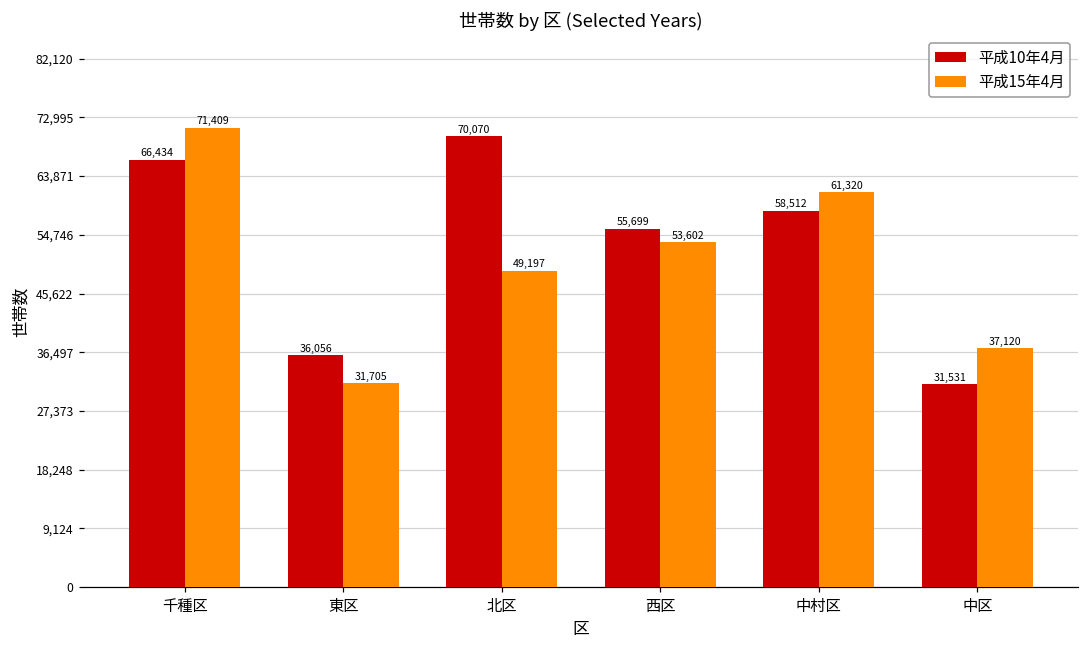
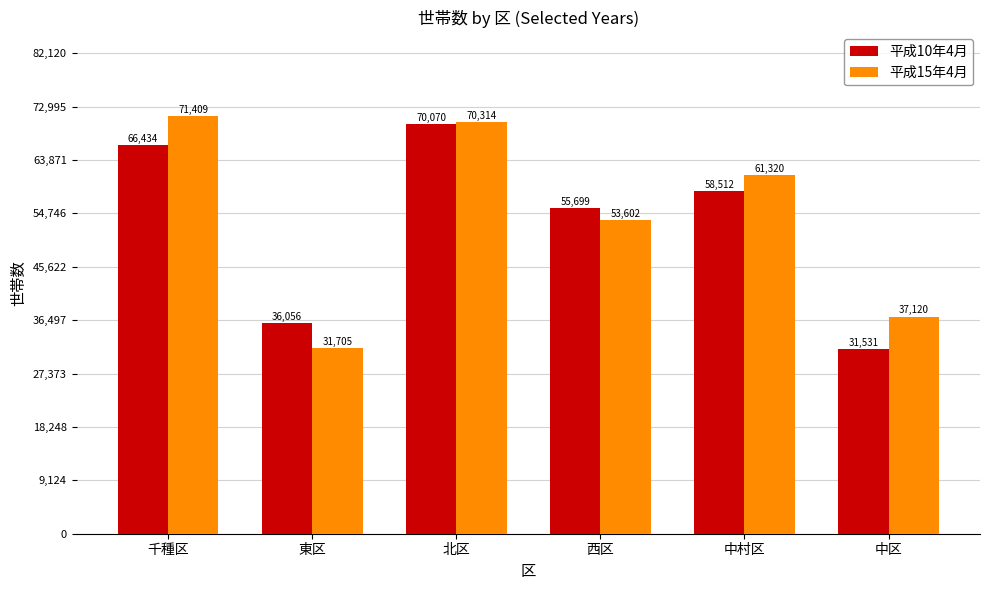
  {
    "平成10年4月": {
      "千種区": "66,434",
      "東区": "36,056",
      "北区": "70,070",
      "西区": "55,699",
      "中村区": "58,512",
      "中区": "31,531"
    },
    "平成15年4月": {
      "千種区": "71,409",
      "東区": "31,705",
-     "北区": "49,197",
+     "北区": "70,314",
      "西区": "53,602",
      "中村区": "61,320",
      "中区": "37,120"
    }
  }
